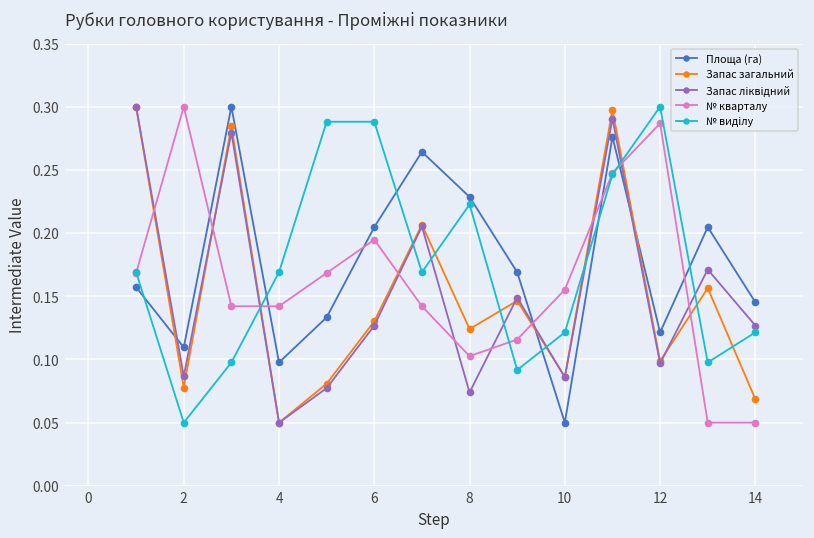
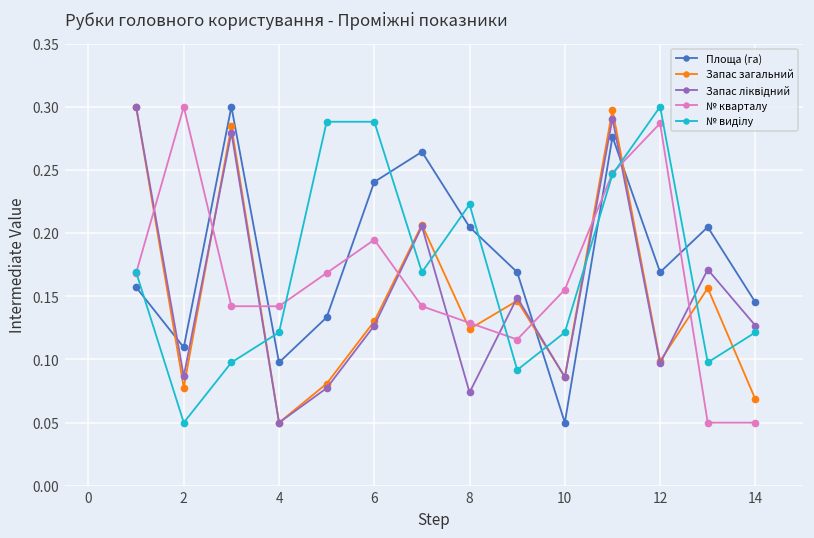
  {
    "Площа (га)": {
      "2": 0.110,
      "4": 0.098,
-     "6": 0.205,
-     "8": 0.229,
+     "6": 0.240,
+     "8": 0.205,
      "10": 0.050,
-     "12": 0.121,
+     "12": 0.169,
      "14": 0.145
    },
    "Запас загальний": {
      "2": 0.078,
      "6": 0.130,
      "8": 0.124,
      "14": 0.069
    },
    "Запас ліквідний": {
      "2": 0.087,
      "6": 0.127,
      "8": 0.074,
      "14": 0.127
    },
    "№ кварталу": {
      "2": 0.300,
      "4": 0.142,
      "6": 0.195,
-     "8": 0.103,
+     "8": 0.129,
      "10": 0.155,
      "12": 0.287,
      "14": 0.050
    },
    "№ виділу": {
      "2": 0.050,
-     "4": 0.169,
+     "4": 0.121,
      "6": 0.288,
      "8": 0.223,
      "10": 0.121,
      "12": 0.300,
      "14": 0.121
    }
  }
